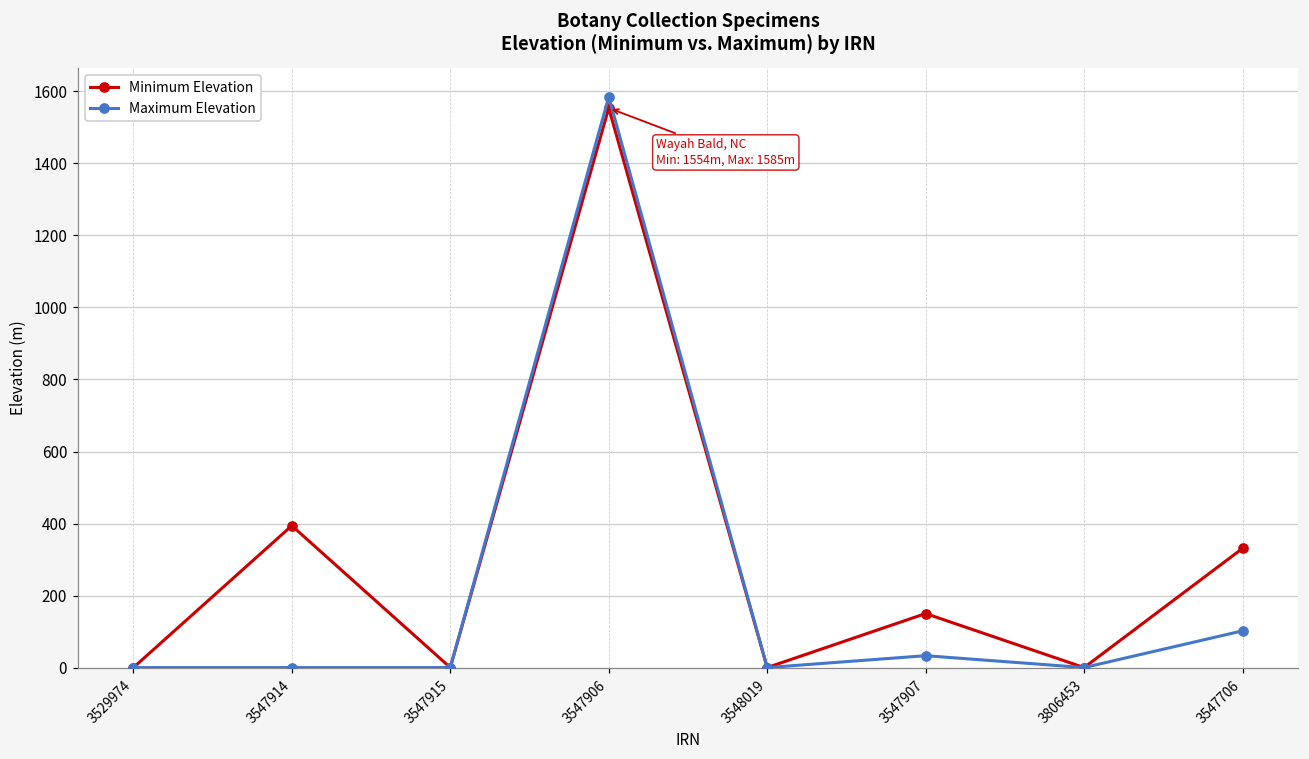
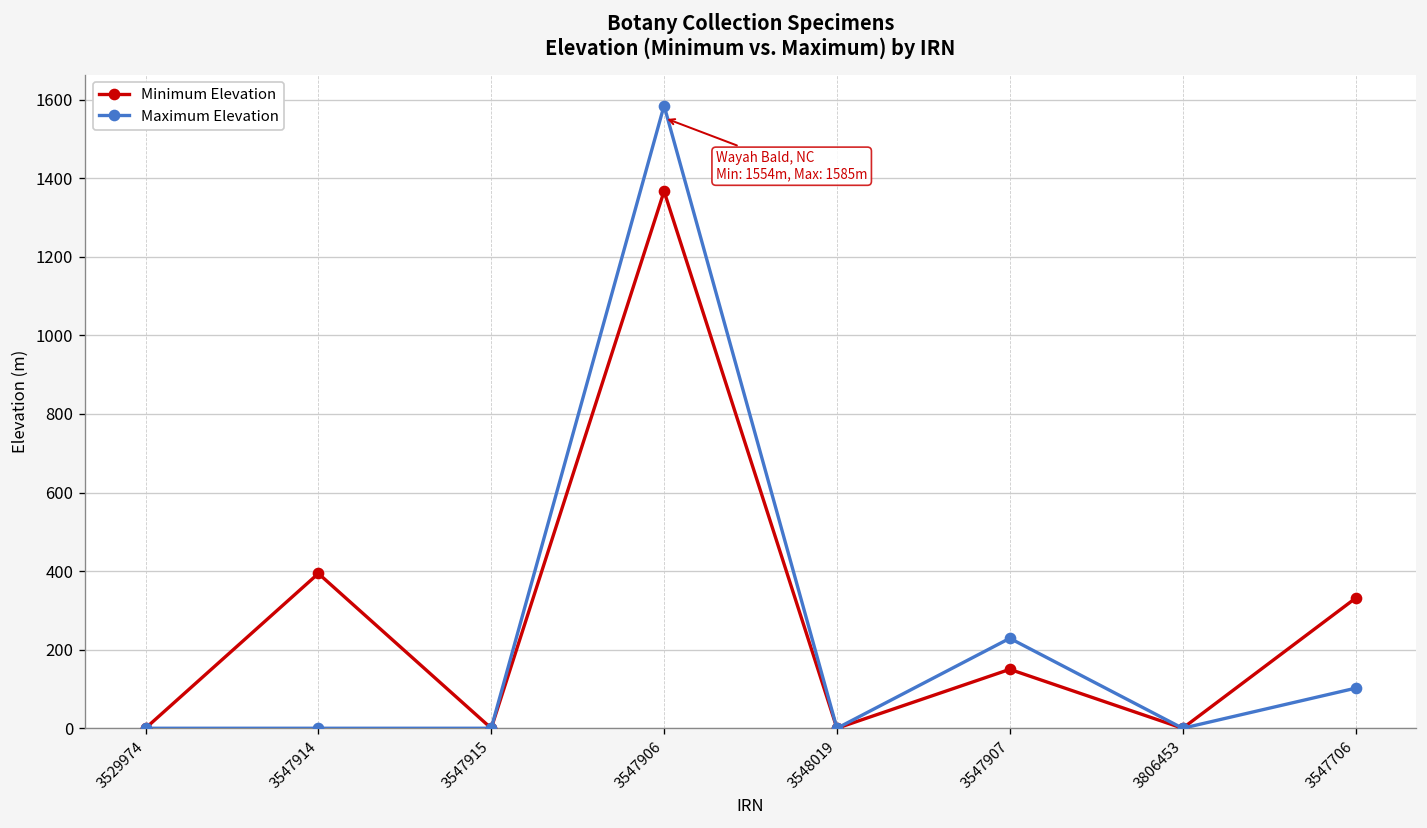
  {
    "Minimum Elevation": {
      "3547914": 390,
-     "3547906": 1550,
+     "3547906": 1370,
      "3547907": 150,
      "3547706": 330
    },
    "Maximum Elevation": {
      "3547914": 0,
      "3547906": 1590,
-     "3547907": 30,
+     "3547907": 230,
      "3547706": 100
    }
  }
